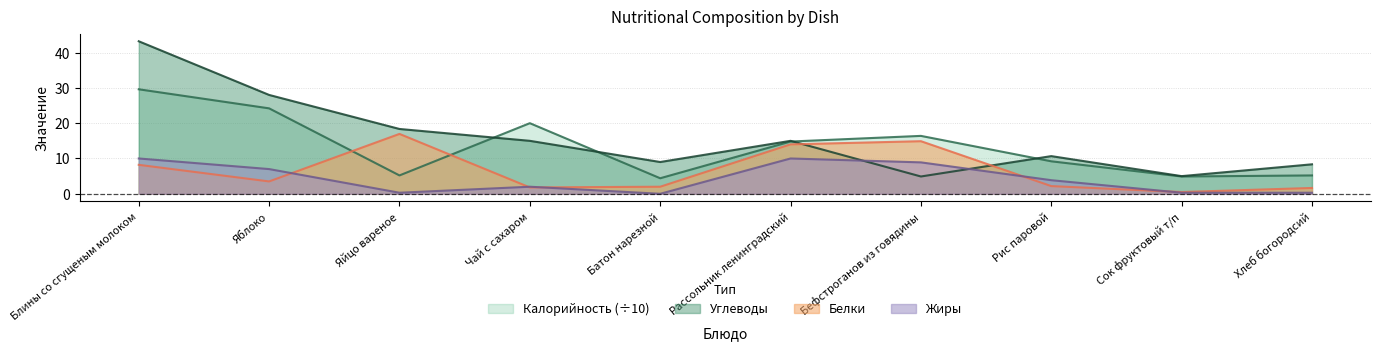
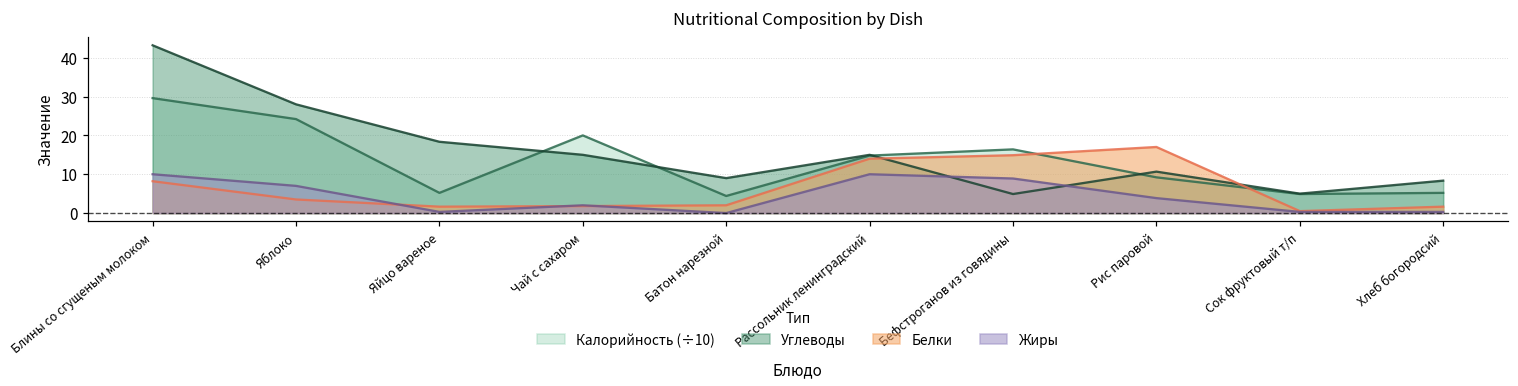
  {
    "Калорийность (÷10)": {
      "Блины со сгущеным молоком": 30,
      "Яблоко": 24,
      "Яйцо вареное": 5,
      "Чай с сахаром": 20,
      "Батон нарезной": 4,
      "Бефстроганов из говядины": 16,
      "Рис паровой": 9,
      "Хлеб богородсий": 5
    },
    "Углеводы": {
      "Блины со сгущеным молоком": 43,
      "Яблоко": 28,
      "Яйцо вареное": 18,
      "Чай с сахаром": 15,
      "Батон нарезной": 9,
      "Бефстроганов из говядины": 5,
      "Рис паровой": 11,
      "Хлеб богородсий": 8
    },
    "Белки": {
      "Блины со сгущеным молоком": 8,
      "Яблоко": 4,
-     "Яйцо вареное": 17,
+     "Яйцо вареное": 2,
      "Батон нарезной": 2,
      "Рассольник ленинградский": 14,
      "Бефстроганов из говядины": 15,
-     "Рис паровой": 2,
+     "Рис паровой": 17,
      "Хлеб богородсий": 2
    },
    "Жиры": {
      "Блины со сгущеным молоком": 10,
      "Яблоко": 7,
      "Яйцо вареное": 0,
      "Батон нарезной": 0,
      "Рассольник ленинградский": 10,
      "Бефстроганов из говядины": 9,
      "Рис паровой": 4,
      "Хлеб богородсий": 0
    }
  }
